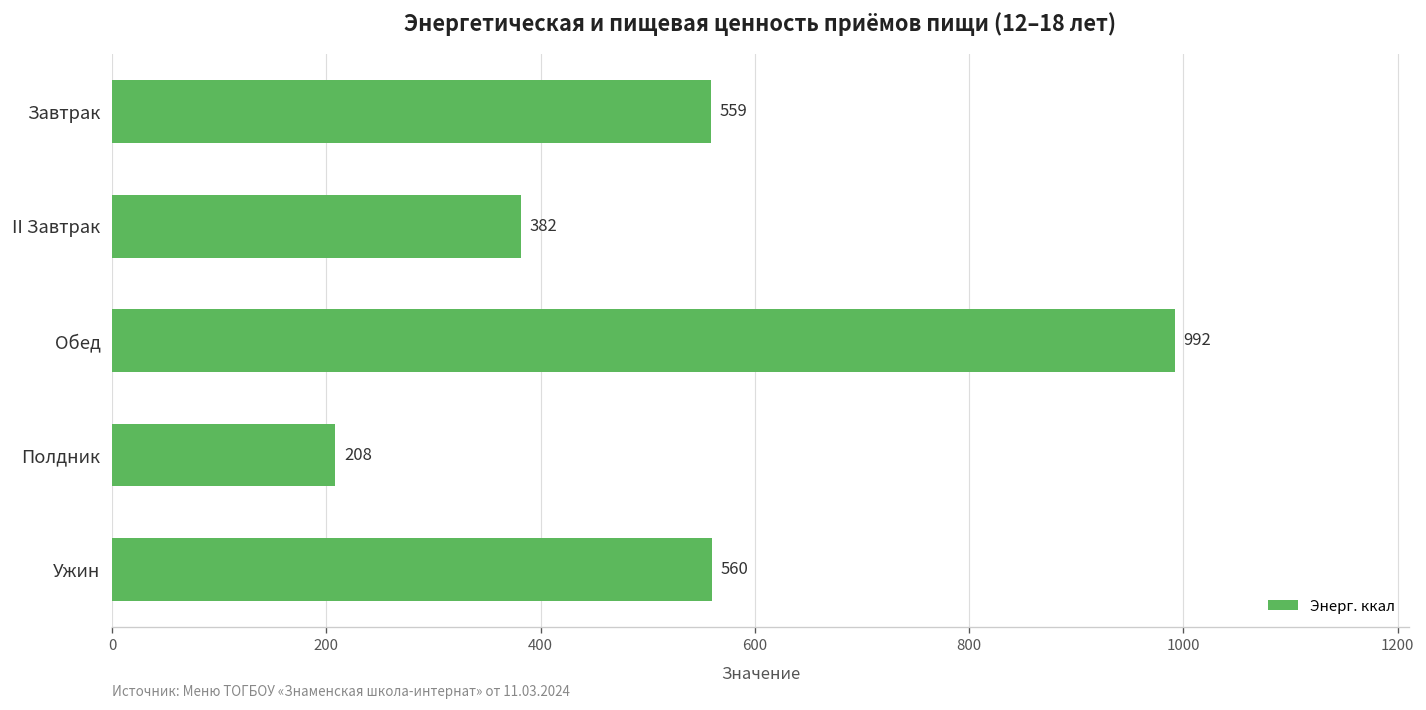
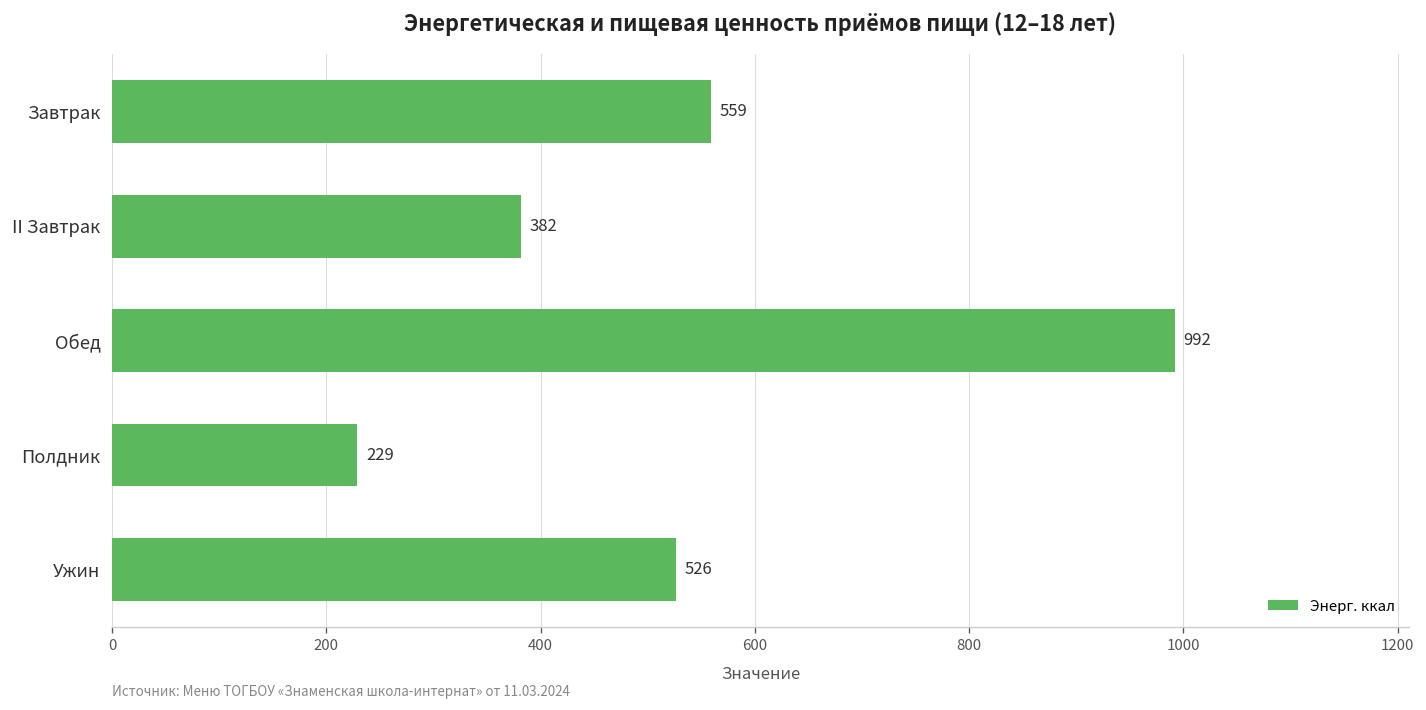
  {
    "Завтрак": 559,
    "II Завтрак": 382,
    "Обед": 992,
-   "Полдник": 208,
-   "Ужин": 560
+   "Полдник": 229,
+   "Ужин": 526
  }
